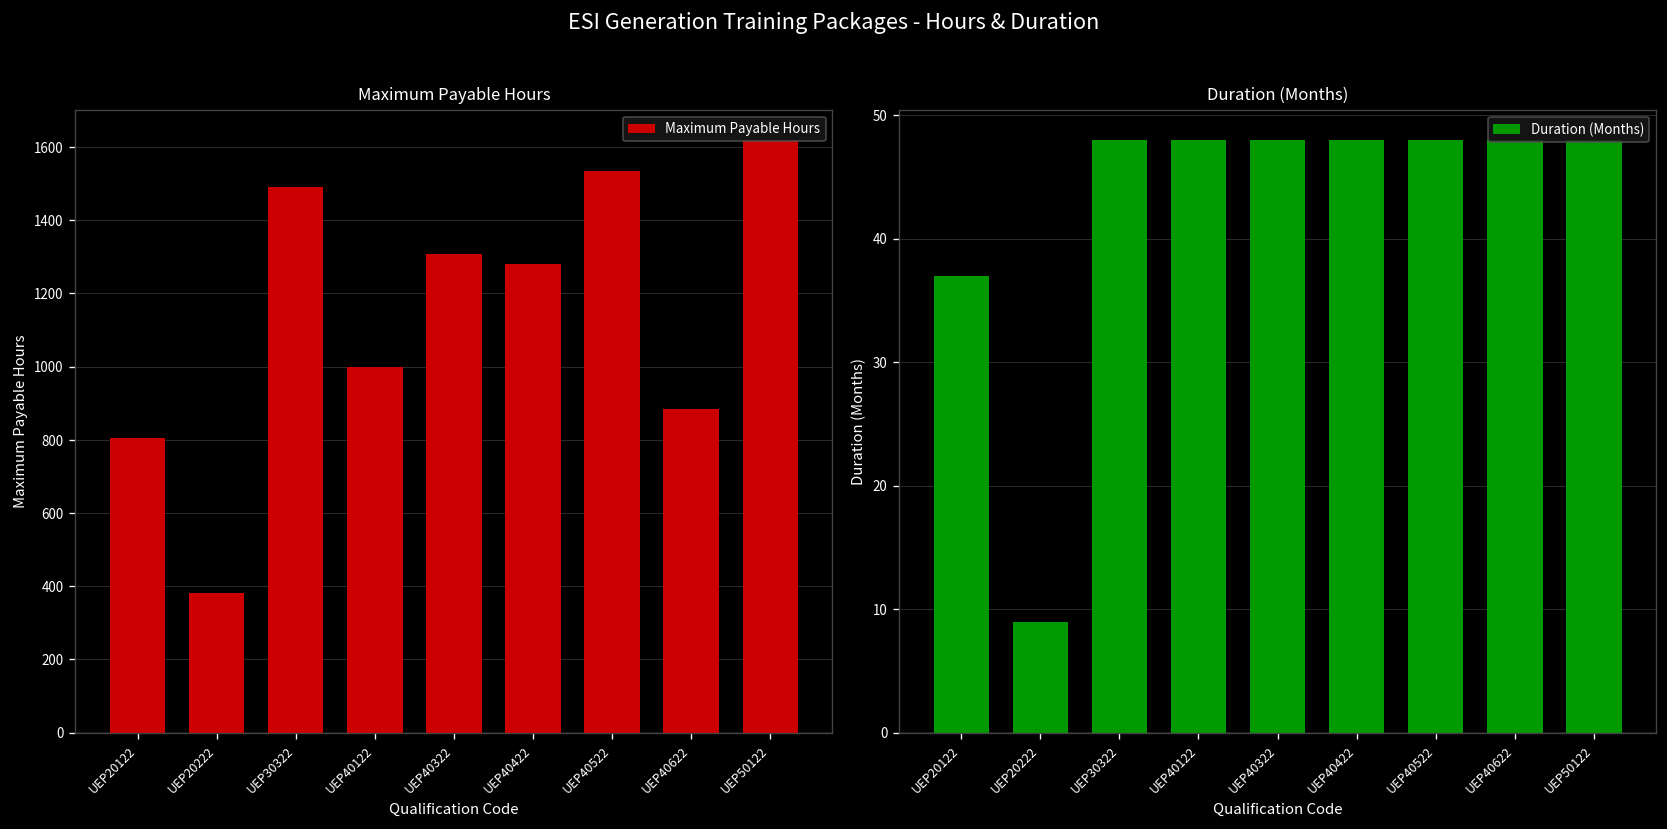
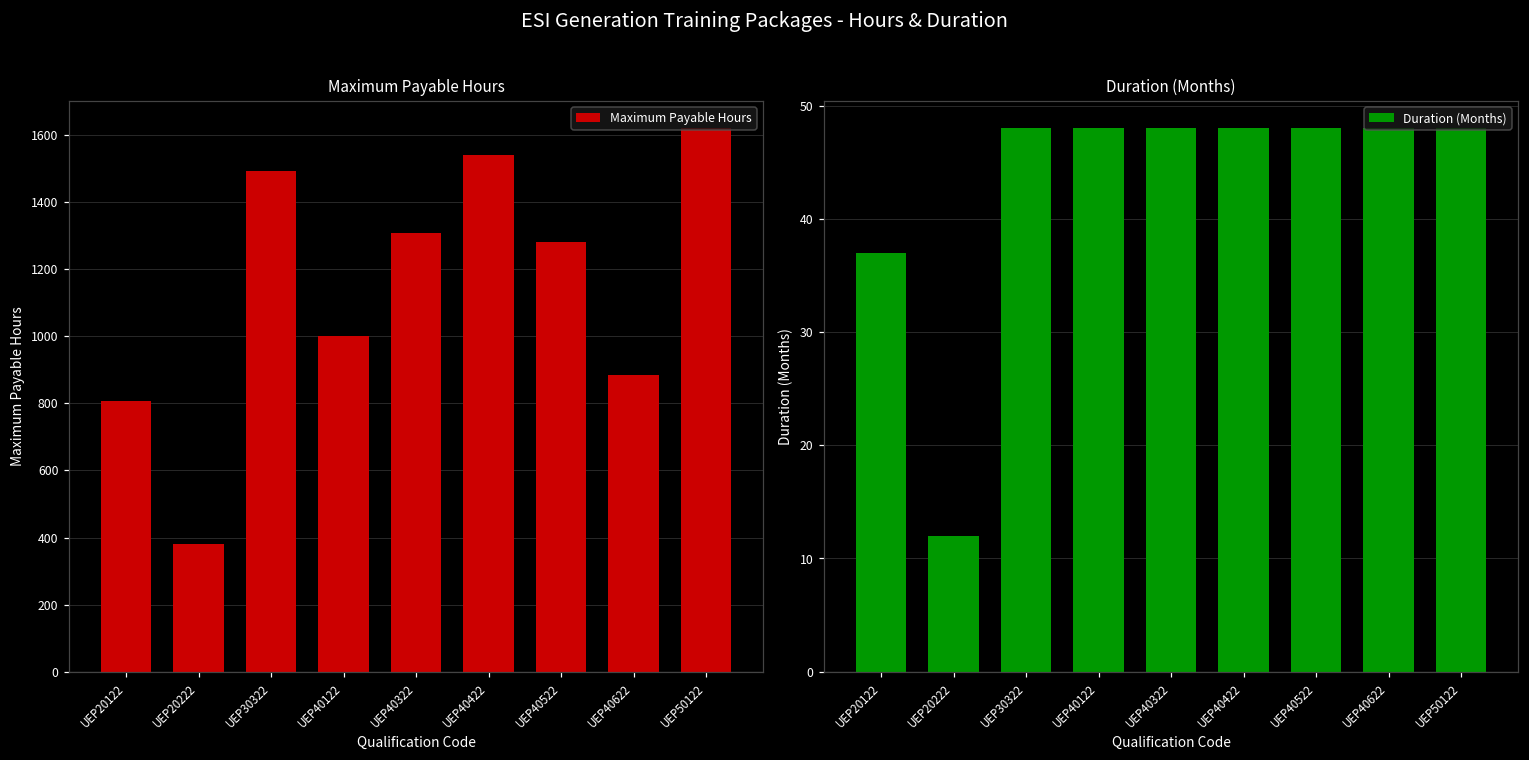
  {
    "Maximum Payable Hours": {
      "UEP20122": 810,
      "UEP20222": 380,
      "UEP30322": 1490,
      "UEP40122": 1000,
      "UEP40322": 1310,
-     "UEP40422": 1280,
-     "UEP40522": 1540,
+     "UEP40422": 1540,
+     "UEP40522": 1280,
      "UEP40622": 880,
      "UEP50122": 1620
    },
    "Duration (Months)": {
      "UEP20122": 37,
-     "UEP20222": 9,
+     "UEP20222": 12,
      "UEP30322": 48,
      "UEP40122": 48,
      "UEP40322": 48,
      "UEP40422": 48,
      "UEP40522": 48
    }
  }
